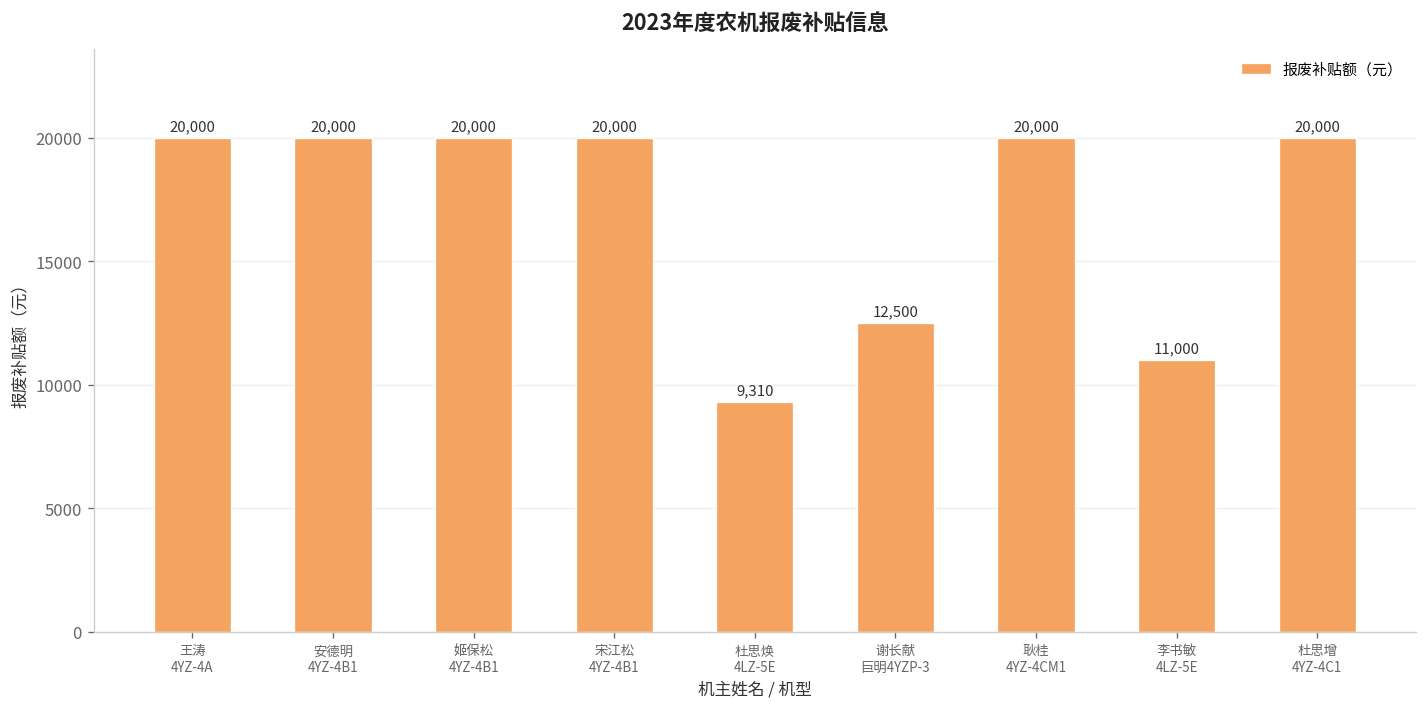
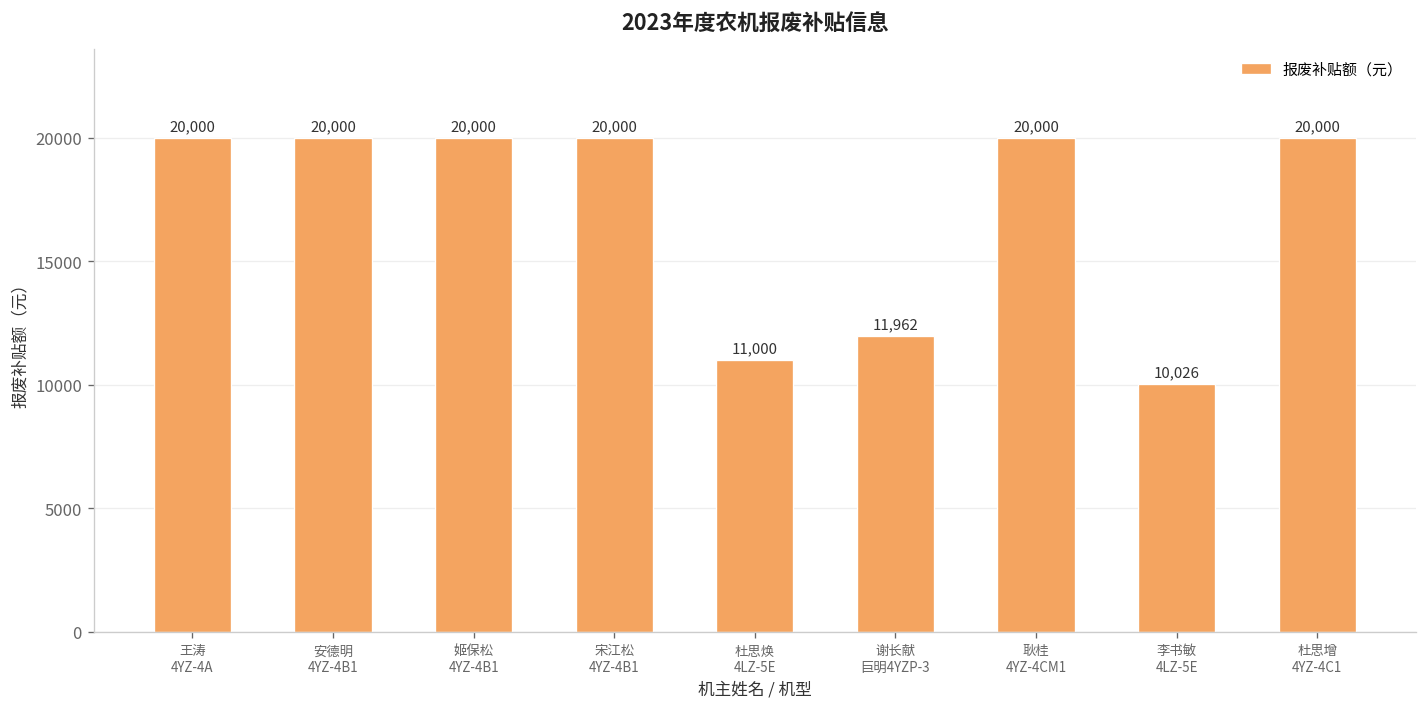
  {
    "王涛 4YZ-4A": "20,000",
    "安德明 4YZ-4B1": "20,000",
    "姬保松 4YZ-4B1": "20,000",
    "宋江松 4YZ-4B1": "20,000",
-   "杜思焕 4LZ-5E": "9,310",
-   "谢长献 巨明4YZP-3": "12,500",
+   "杜思焕 4LZ-5E": "11,000",
+   "谢长献 巨明4YZP-3": "11,962",
    "耿桂 4YZ-4CM1": "20,000",
-   "李书敏 4LZ-5E": "11,000",
+   "李书敏 4LZ-5E": "10,026",
    "杜思增 4YZ-4C1": "20,000"
  }
